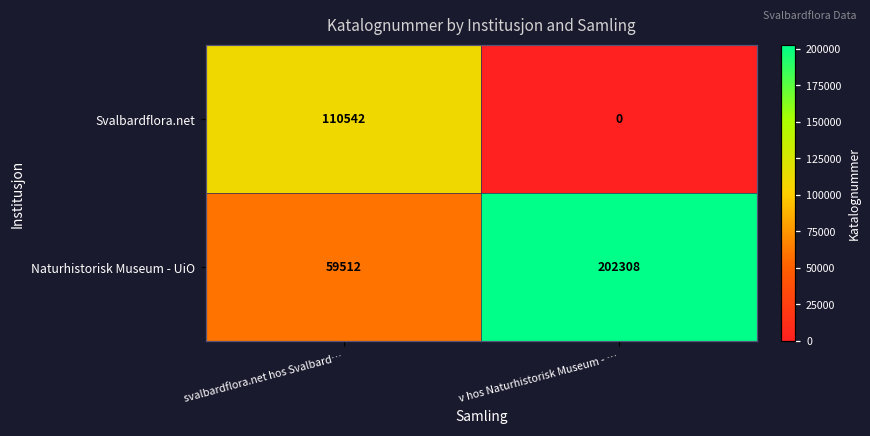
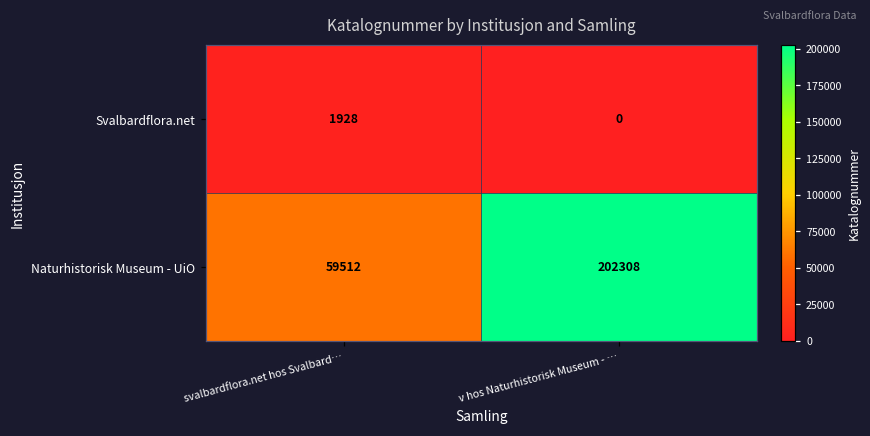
  {
    "Svalbardflora.net": {
-     "svalbardflora.net hos Svalbard…": 110542,
+     "svalbardflora.net hos Svalbard…": 1928,
      "v hos Naturhistorisk Museum - …": 0
    },
    "Naturhistorisk Museum - UiO": {
      "svalbardflora.net hos Svalbard…": 59512,
      "v hos Naturhistorisk Museum - …": 202308
    }
  }
